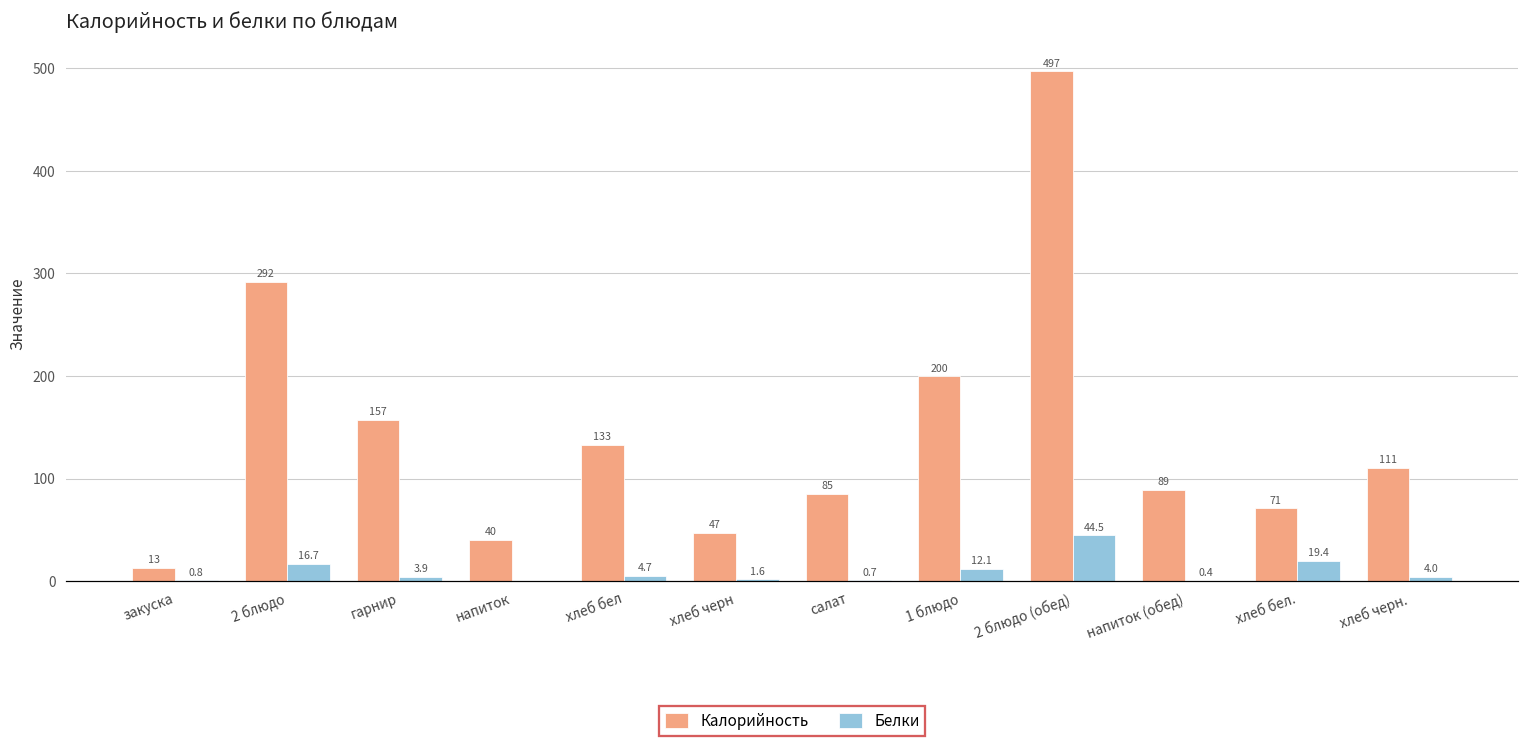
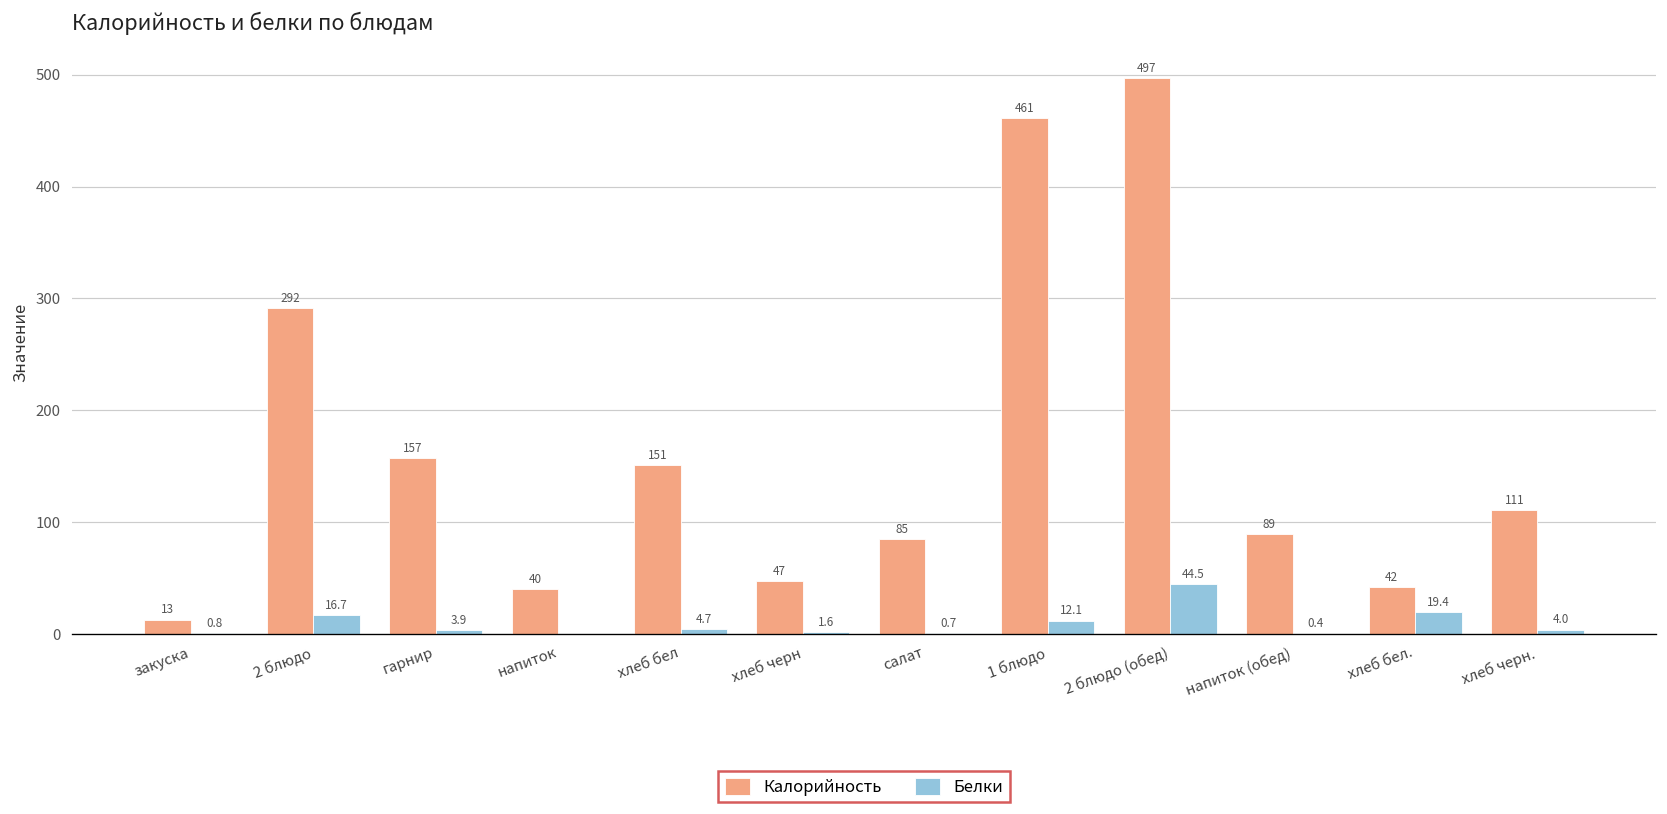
  {
    "Калорийность": {
      "закуска": 13,
      "2 блюдо": 292,
      "гарнир": 157,
      "напиток": 40,
-     "хлеб бел": 133,
+     "хлеб бел": 151,
      "хлеб черн": 47,
      "салат": 85,
-     "1 блюдо": 200,
+     "1 блюдо": 461,
      "2 блюдо (обед)": 497,
      "напиток (обед)": 89,
-     "хлеб бел.": 71,
+     "хлеб бел.": 42,
      "хлеб черн.": 111
    },
    "Белки": {
      "закуска": 0.8,
      "2 блюдо": 16.7,
      "гарнир": 3.9,
      "хлеб бел": 4.7,
      "хлеб черн": 1.6,
      "салат": 0.7,
      "1 блюдо": 12.1,
      "2 блюдо (обед)": 44.5,
      "напиток (обед)": 0.4,
      "хлеб бел.": 19.4,
      "хлеб черн.": 4.0
    }
  }
